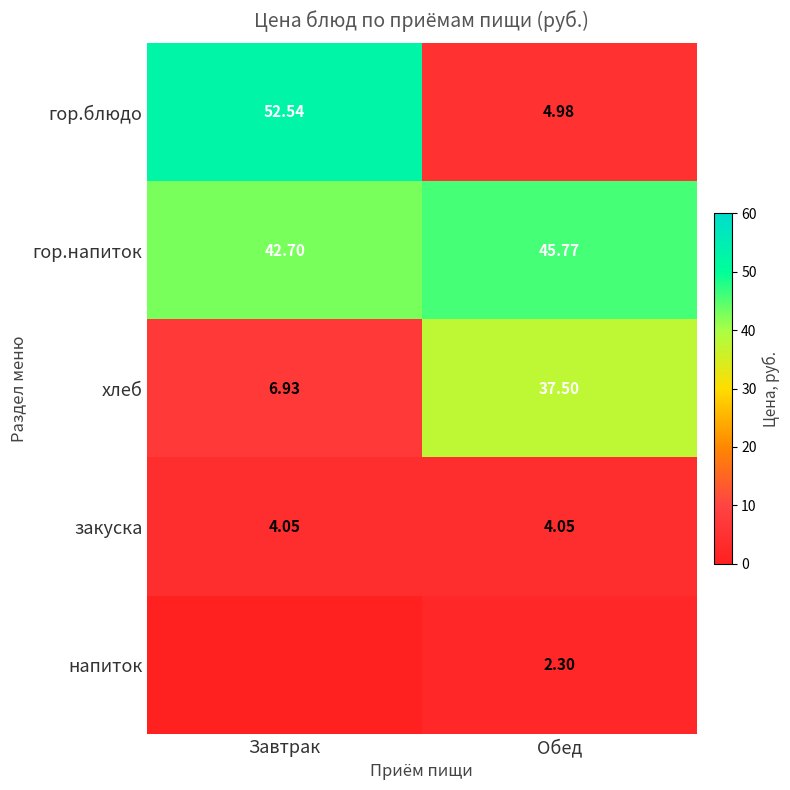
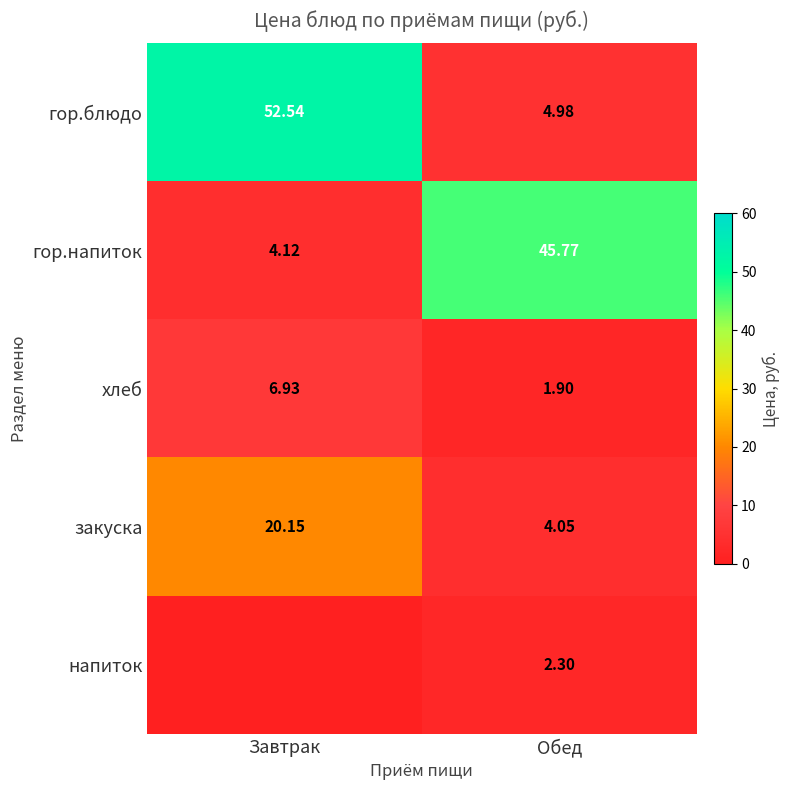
  {
    "гор.блюдо": {
      "Завтрак": 52.54,
      "Обед": 4.98
    },
    "гор.напиток": {
-     "Завтрак": 42.70,
+     "Завтрак": 4.12,
      "Обед": 45.77
    },
    "хлеб": {
      "Завтрак": 6.93,
-     "Обед": 37.50
+     "Обед": 1.90
    },
    "закуска": {
-     "Завтрак": 4.05,
+     "Завтрак": 20.15,
      "Обед": 4.05
    },
    "напиток": {
      "Обед": 2.30
    }
  }
